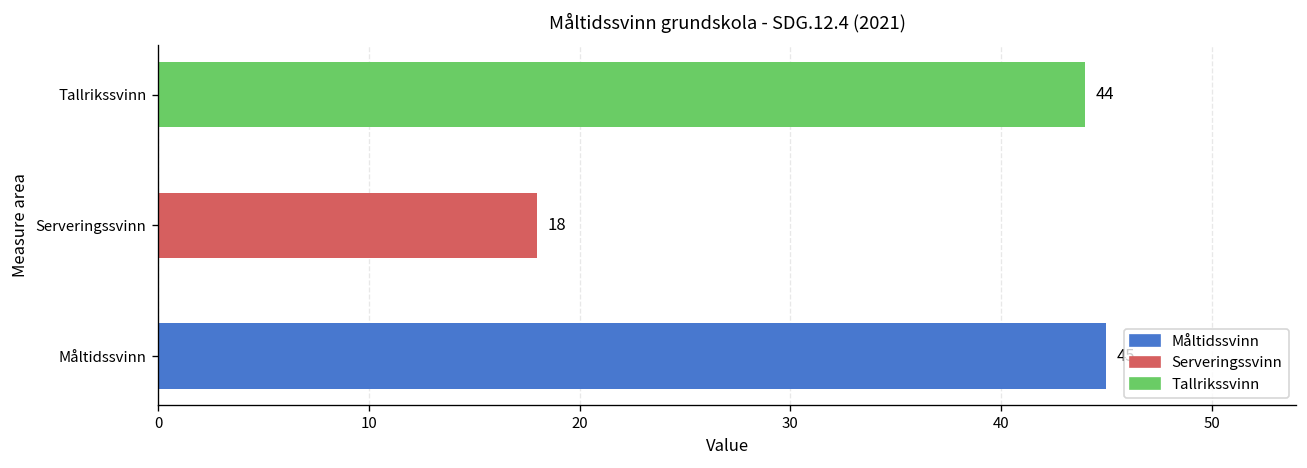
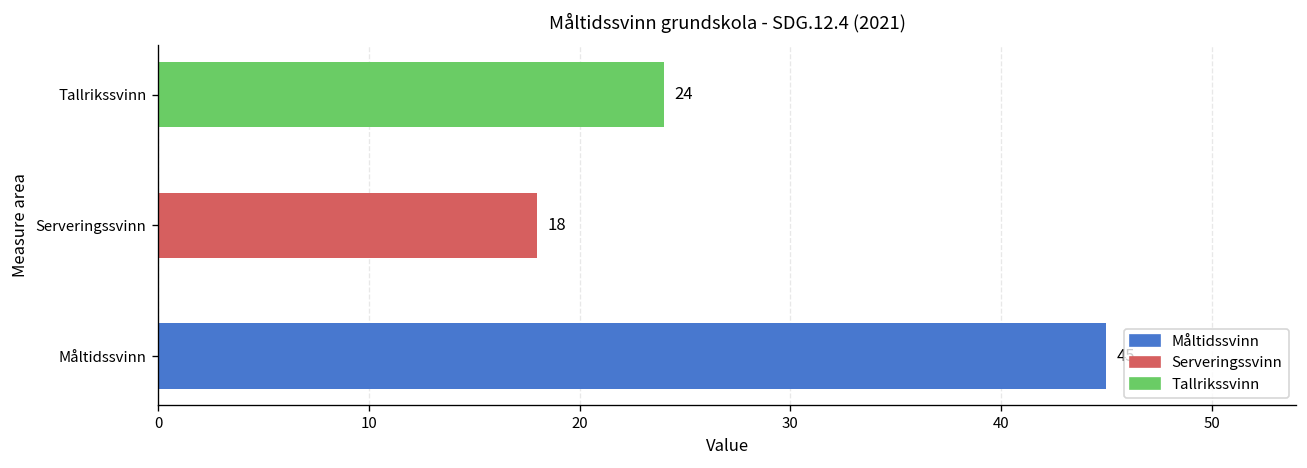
  {
-   "Tallrikssvinn": 44,
+   "Tallrikssvinn": 24,
    "Serveringssvinn": 18
  }
